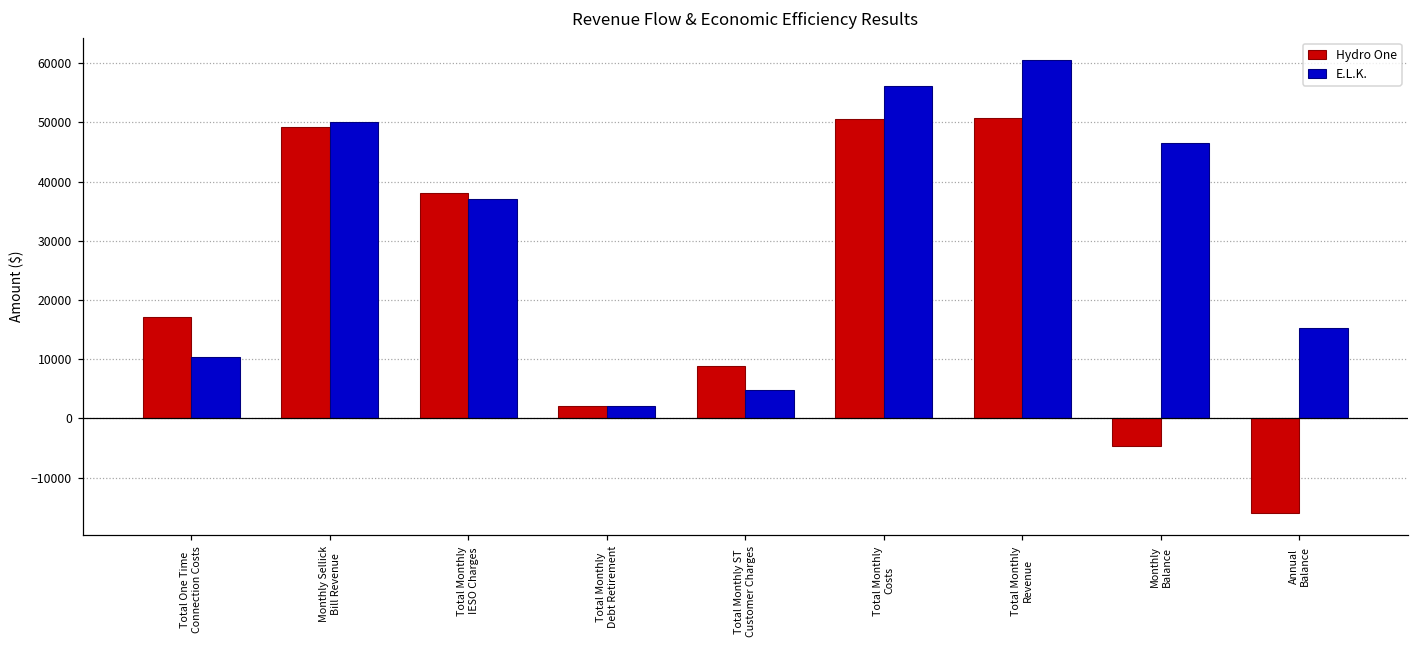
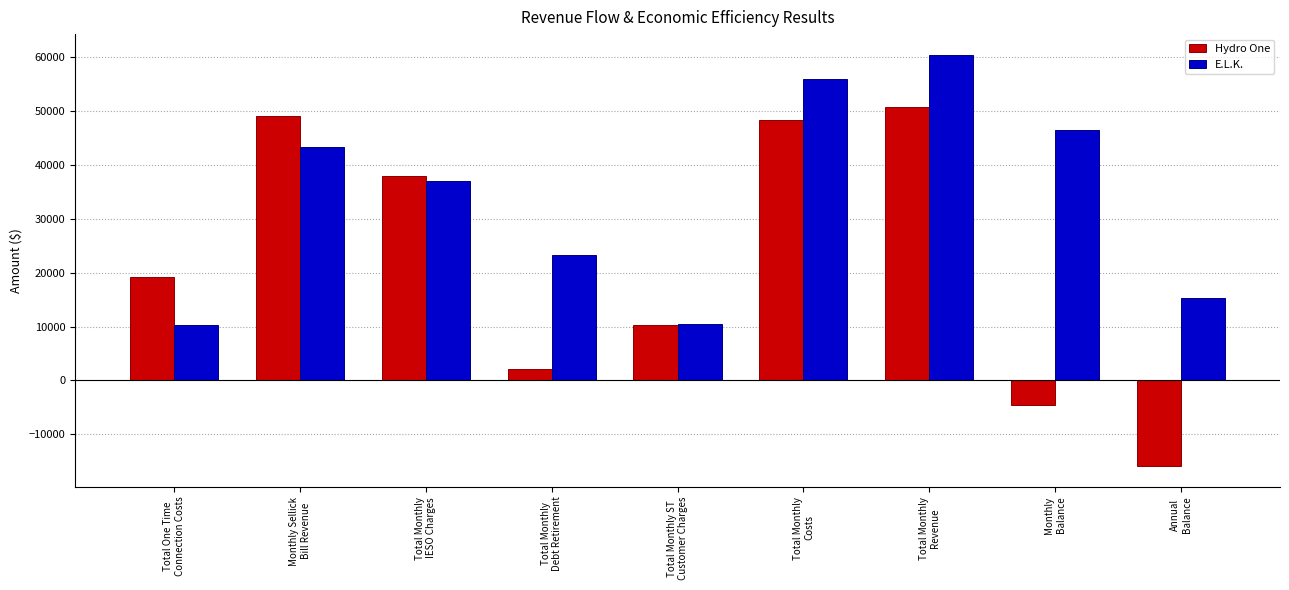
  {
    "Hydro One": {
-     "Total One Time Connection Costs": 17000,
+     "Total One Time Connection Costs": 19000,
      "Monthly Sellick Bill Revenue": 49000,
      "Total Monthly IESO Charges": 38000,
      "Total Monthly Debt Retirement": 2000,
-     "Total Monthly ST Customer Charges": 9000,
-     "Total Monthly Costs": 50000,
+     "Total Monthly ST Customer Charges": 10000,
+     "Total Monthly Costs": 48000,
      "Total Monthly Revenue": 51000,
      "Monthly Balance": -5000,
      "Annual Balance": -16000
    },
    "E.L.K.": {
      "Total One Time Connection Costs": 10000,
-     "Monthly Sellick Bill Revenue": 50000,
+     "Monthly Sellick Bill Revenue": 43000,
      "Total Monthly IESO Charges": 37000,
-     "Total Monthly Debt Retirement": 2000,
-     "Total Monthly ST Customer Charges": 5000,
+     "Total Monthly Debt Retirement": 23000,
+     "Total Monthly ST Customer Charges": 11000,
      "Total Monthly Costs": 56000,
      "Total Monthly Revenue": 60000,
      "Monthly Balance": 46000,
      "Annual Balance": 15000
    }
  }
